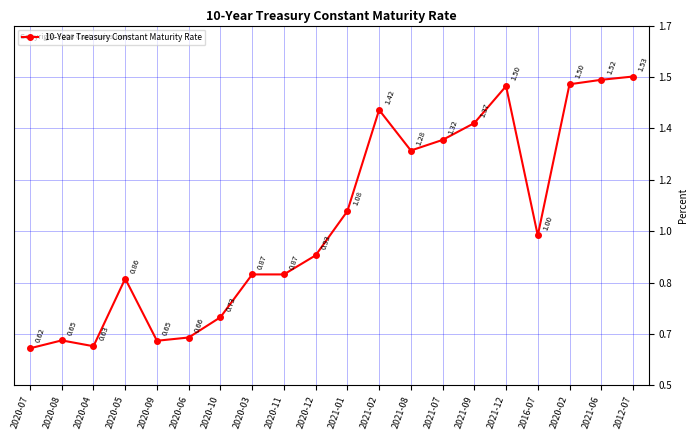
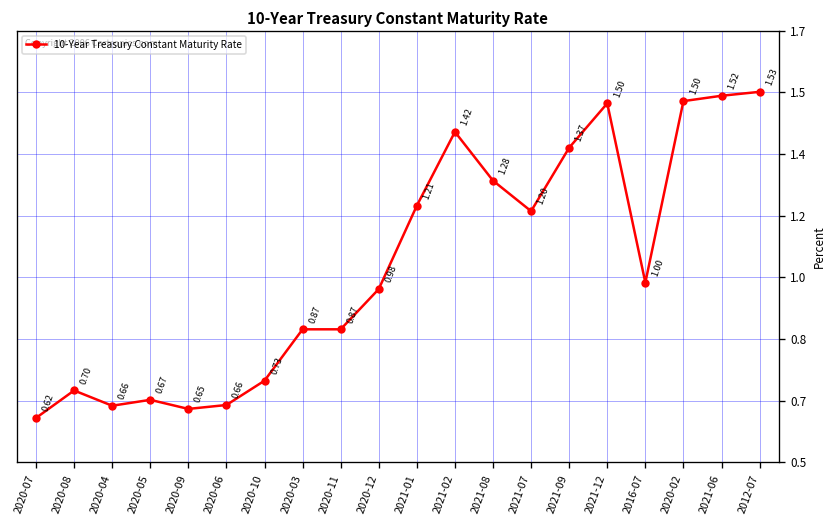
  {
    "2020-07": 0.62,
-   "2020-08": 0.65,
-   "2020-04": 0.63,
-   "2020-05": 0.86,
+   "2020-08": 0.70,
+   "2020-04": 0.66,
+   "2020-05": 0.67,
    "2020-09": 0.65,
    "2020-06": 0.66,
    "2020-10": 0.73,
    "2020-03": 0.87,
    "2020-11": 0.87,
-   "2020-12": 0.93,
-   "2021-01": 1.08,
+   "2020-12": 0.98,
+   "2021-01": 1.21,
    "2021-02": 1.42,
    "2021-08": 1.28,
-   "2021-07": 1.32,
+   "2021-07": 1.20,
    "2021-09": 1.37,
    "2021-12": 1.50,
    "2016-07": 1.00,
    "2020-02": 1.50,
    "2021-06": 1.52,
    "2012-07": 1.53
  }
